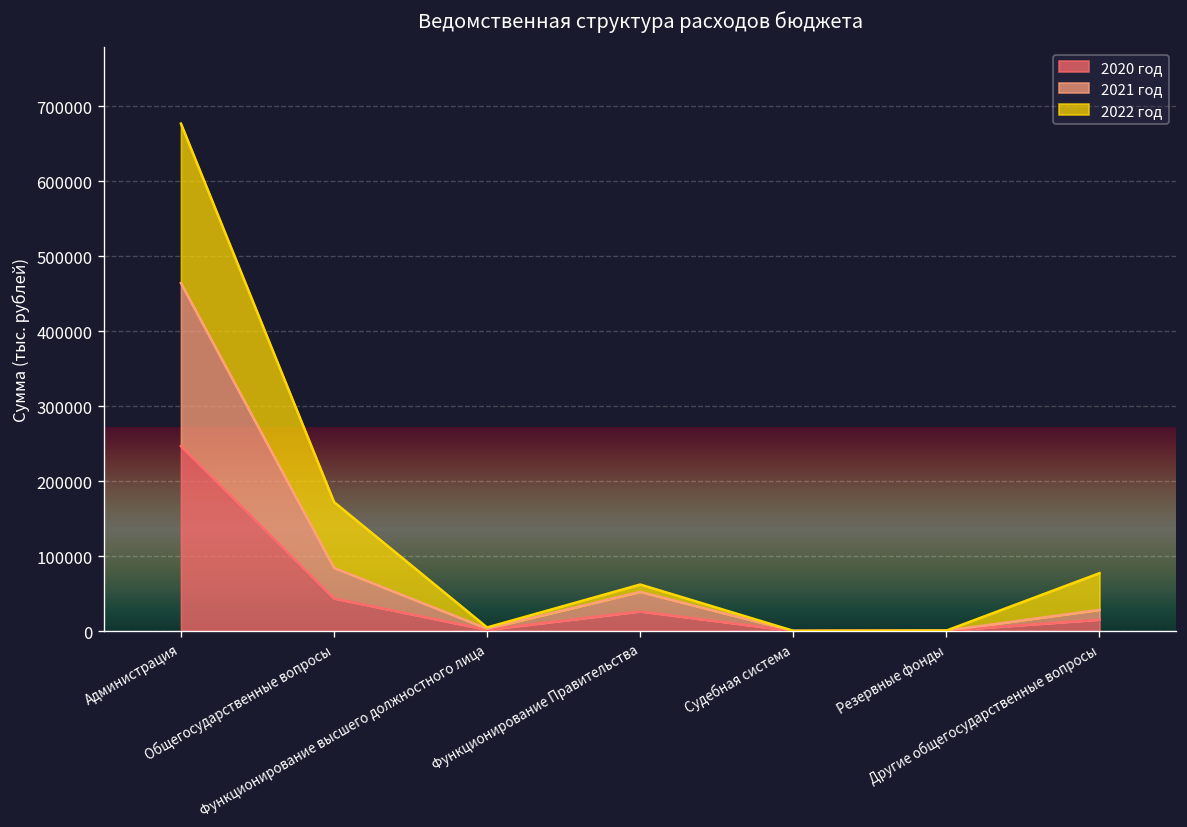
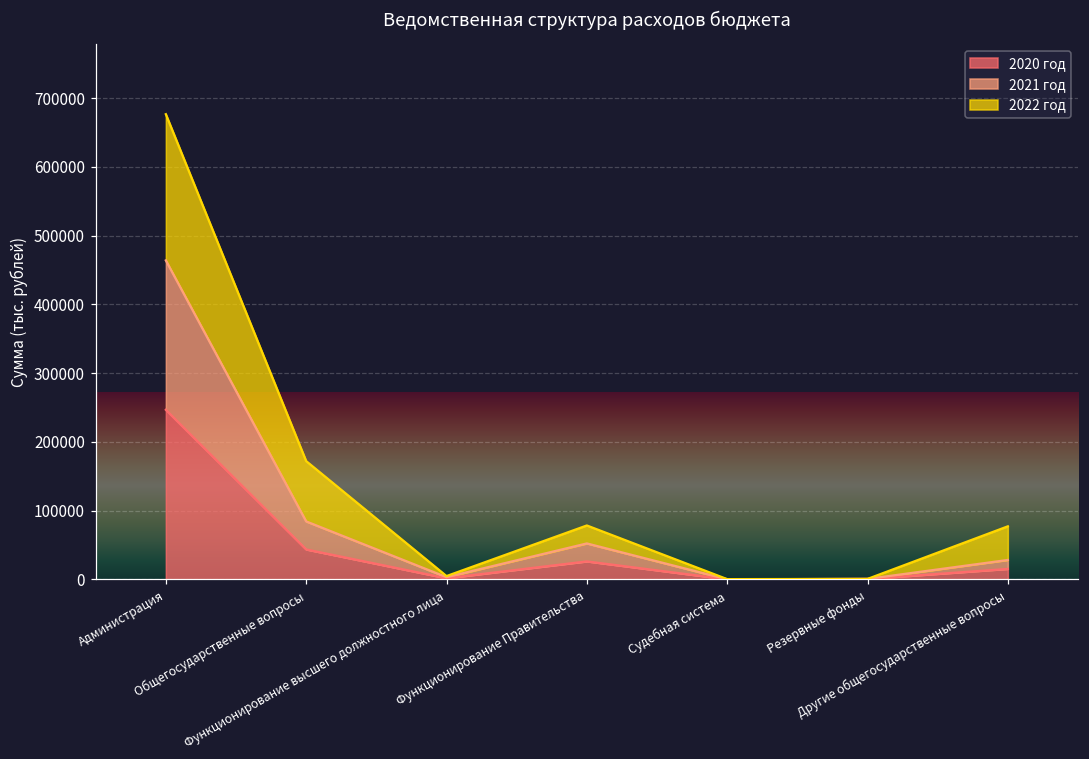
  {
    "2022 год": {
      "Администрация": 210000,
      "Общегосударственные вопросы": 90000,
-     "Функционирование Правительства": 10000,
+     "Функционирование Правительства": 30000,
      "Другие общегосударственные вопросы": 50000
    }
  }
